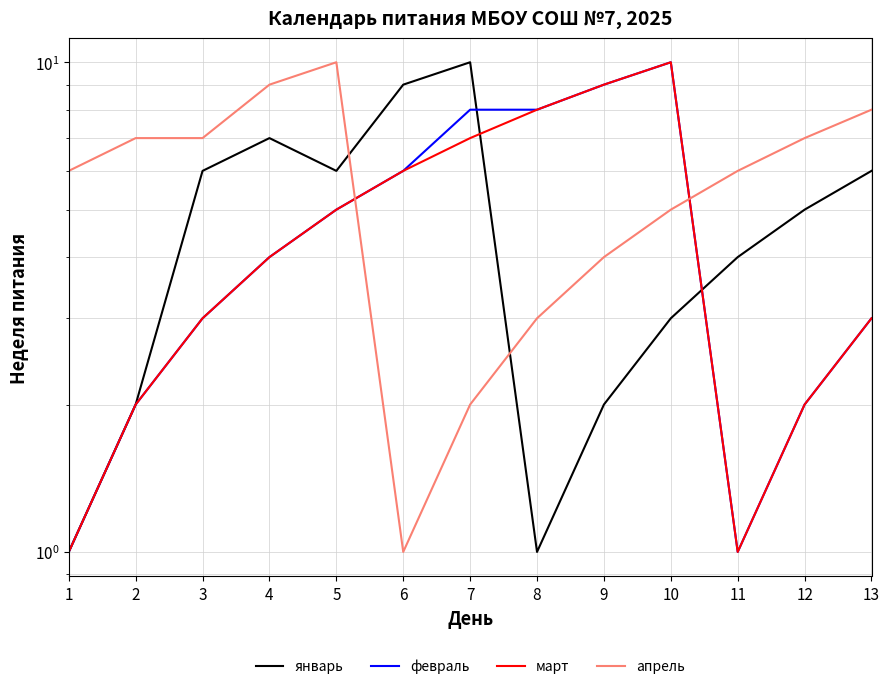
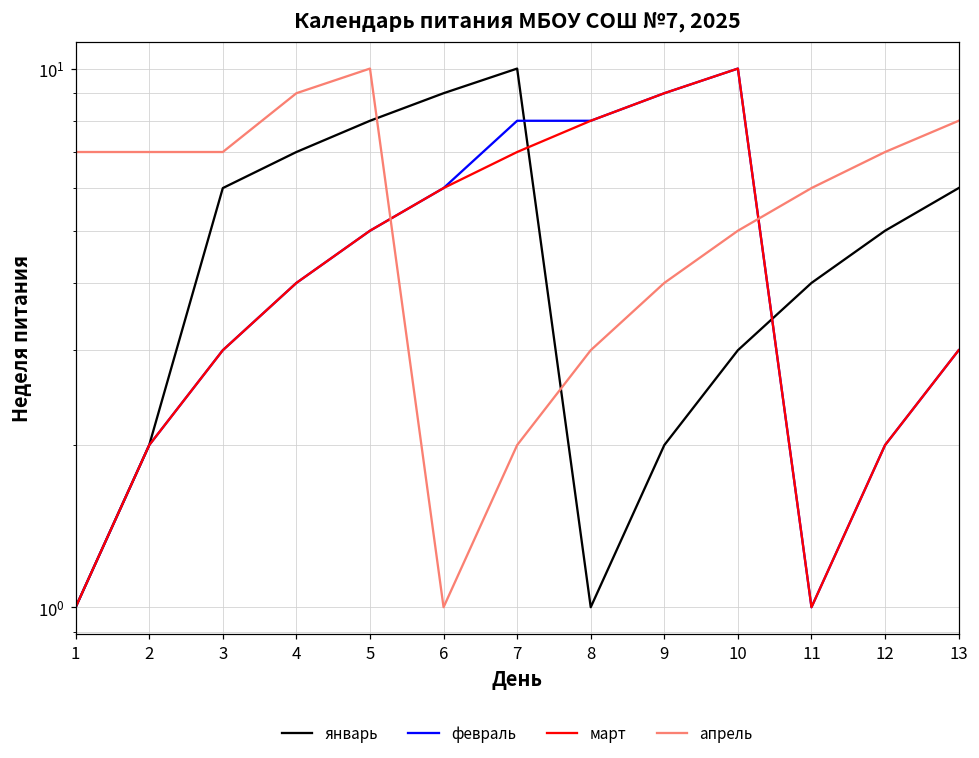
  {
    "январь": {
      "3": 6,
      "4": 7,
-     "5": 6,
+     "5": 8,
      "6": 9,
      "7": 10,
      "8": 1,
      "9": 2,
      "10": 3,
      "11": 4,
      "12": 5,
      "13": 6
    },
    "февраль": {
      "7": 8
    },
    "март": {
      "7": 7
    },
    "апрель": {
-     "1": 6,
+     "1": 7,
      "2": 7,
      "3": 7,
      "4": 9,
      "5": 10,
      "6": 1,
      "7": 2,
      "8": 3,
      "9": 4,
      "10": 5,
      "11": 6,
      "12": 7,
      "13": 8
    }
  }
